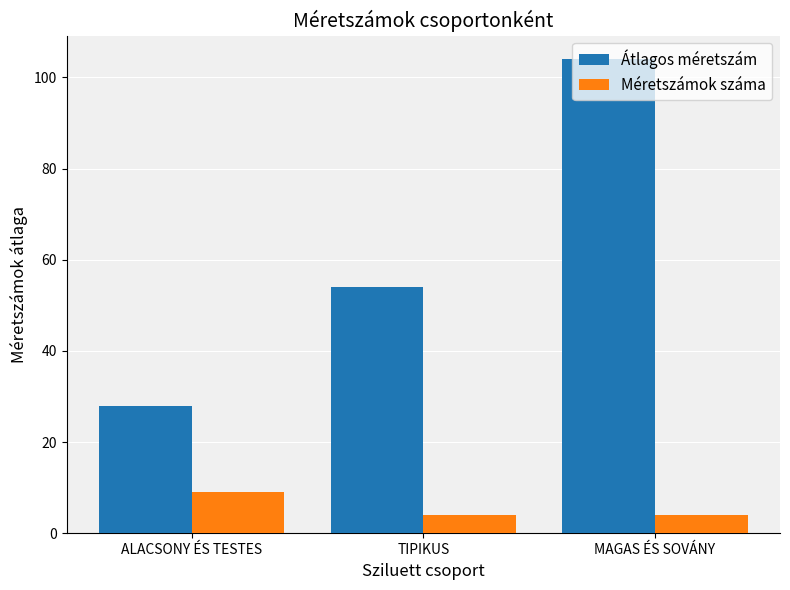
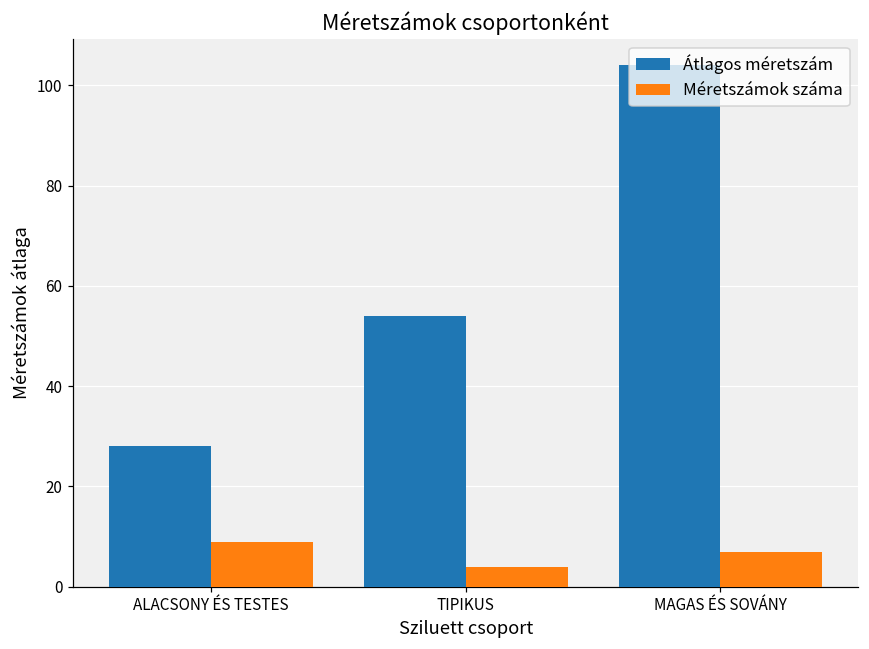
  {
    "Átlagos méretszám": {
      "ALACSONY ÉS TESTES": 28,
      "TIPIKUS": 54
    },
    "Méretszámok száma": {
      "ALACSONY ÉS TESTES": 9,
      "TIPIKUS": 4,
-     "MAGAS ÉS SOVÁNY": 4
+     "MAGAS ÉS SOVÁNY": 7
    }
  }
